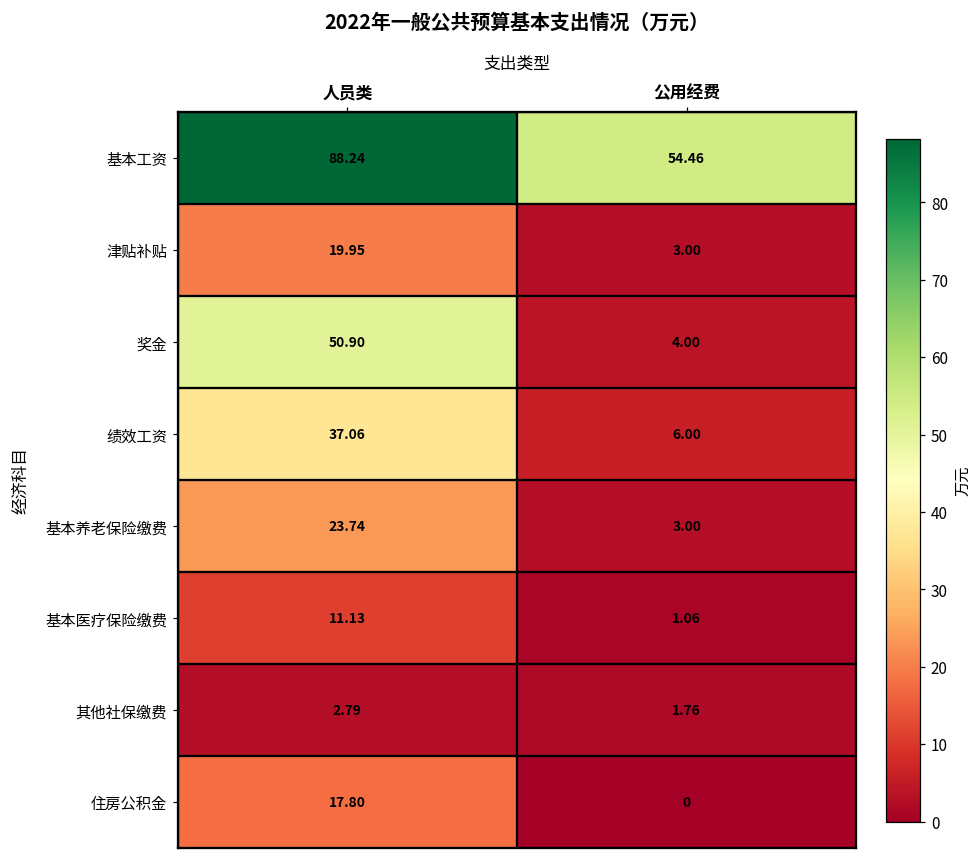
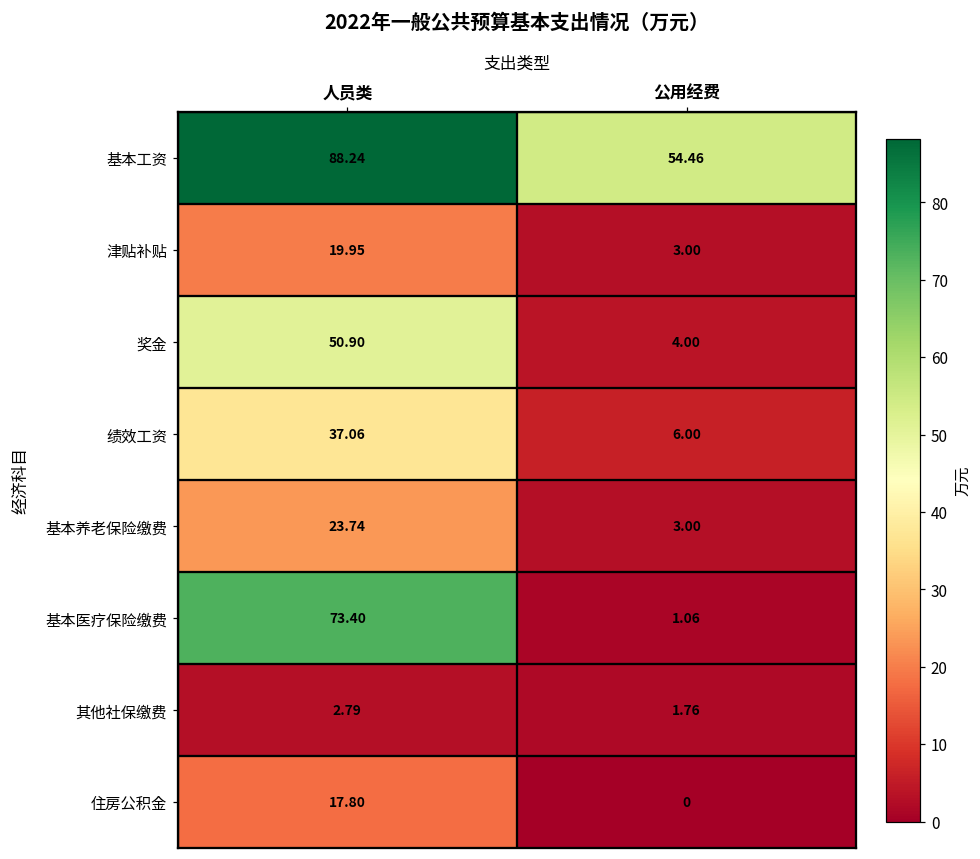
  {
    "基本工资": {
      "人员类": 88.24,
      "公用经费": 54.46
    },
    "津贴补贴": {
      "人员类": 19.95,
      "公用经费": 3.00
    },
    "奖金": {
      "人员类": 50.90,
      "公用经费": 4.00
    },
    "绩效工资": {
      "人员类": 37.06,
      "公用经费": 6.00
    },
    "基本养老保险缴费": {
      "人员类": 23.74,
      "公用经费": 3.00
    },
    "基本医疗保险缴费": {
-     "人员类": 11.13,
+     "人员类": 73.40,
      "公用经费": 1.06
    },
    "其他社保缴费": {
      "人员类": 2.79,
      "公用经费": 1.76
    },
    "住房公积金": {
      "人员类": 17.80,
      "公用经费": 0
    }
  }
